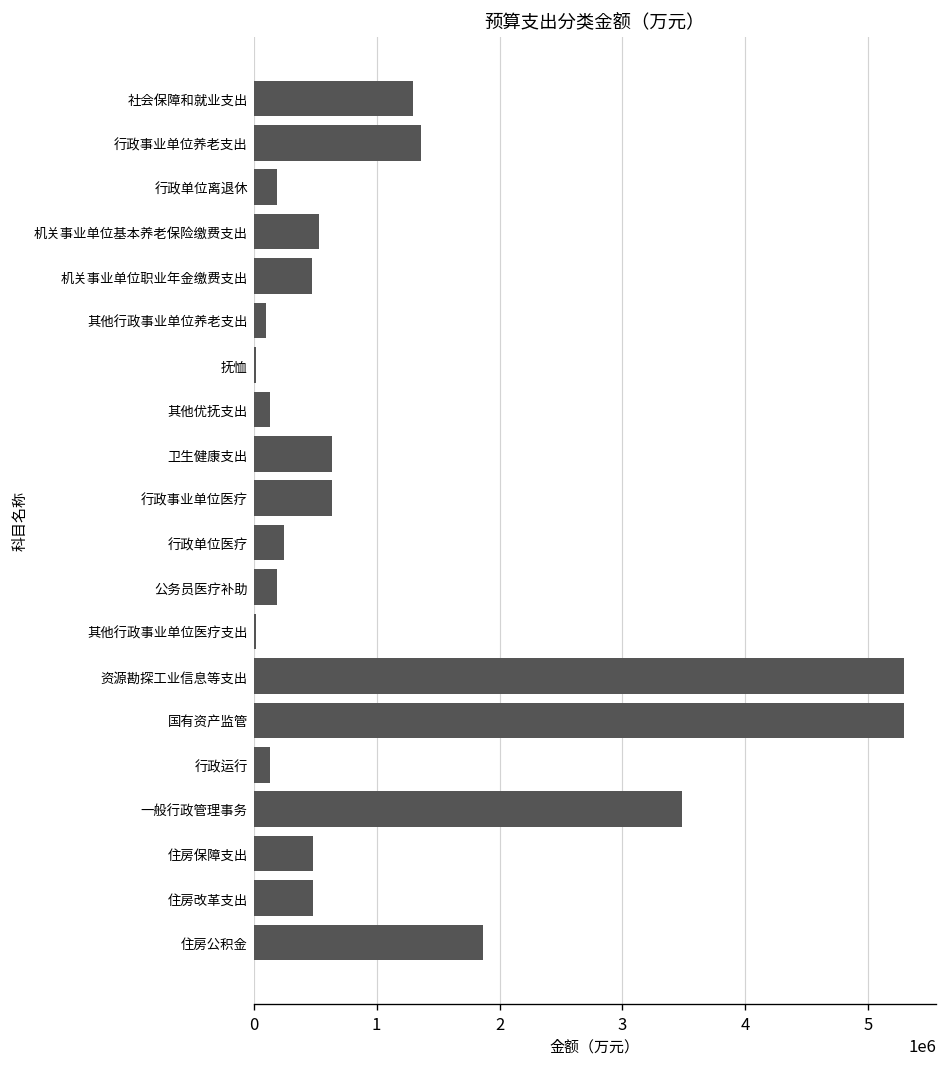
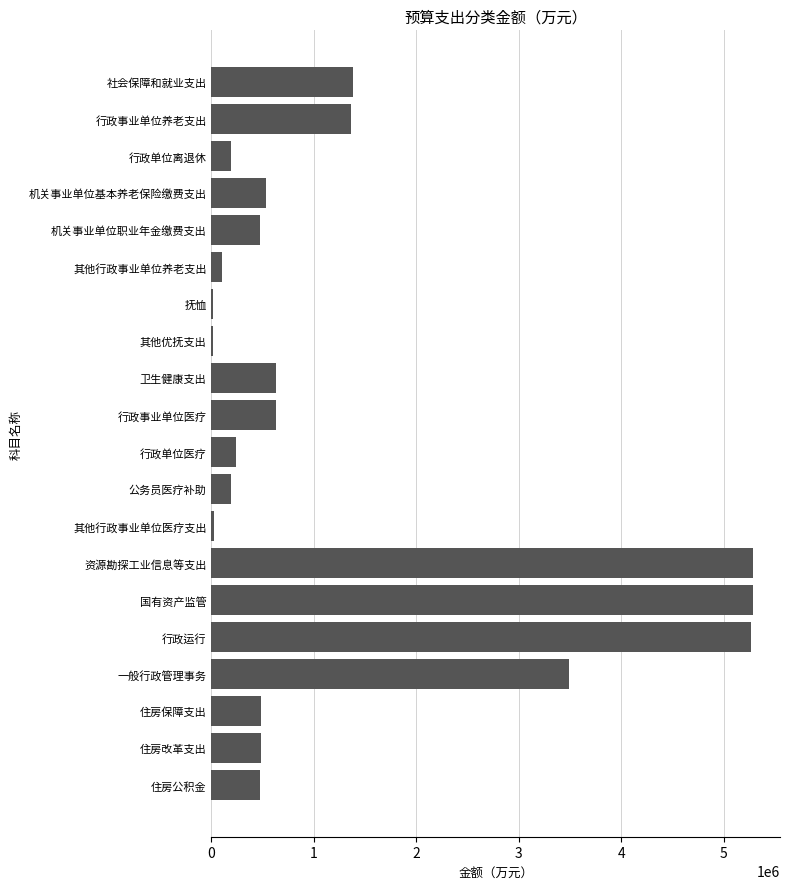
  {
-   "社会保障和就业支出": 1300000,
+   "社会保障和就业支出": 1380000,
    "行政事业单位养老支出": 1360000,
    "行政单位离退休": 190000,
    "机关事业单位基本养老保险缴费支出": 530000,
    "机关事业单位职业年金缴费支出": 470000,
    "其他行政事业单位养老支出": 100000,
-   "其他优抚支出": 130000,
+   "其他优抚支出": 20000,
    "卫生健康支出": 630000,
    "行政事业单位医疗": 630000,
    "行政单位医疗": 240000,
    "公务员医疗补助": 190000,
    "资源勘探工业信息等支出": 5290000,
    "国有资产监管": 5290000,
-   "行政运行": 130000,
+   "行政运行": 5270000,
    "一般行政管理事务": 3490000,
    "住房保障支出": 480000,
    "住房改革支出": 480000,
-   "住房公积金": 1870000
+   "住房公积金": 480000
  }
